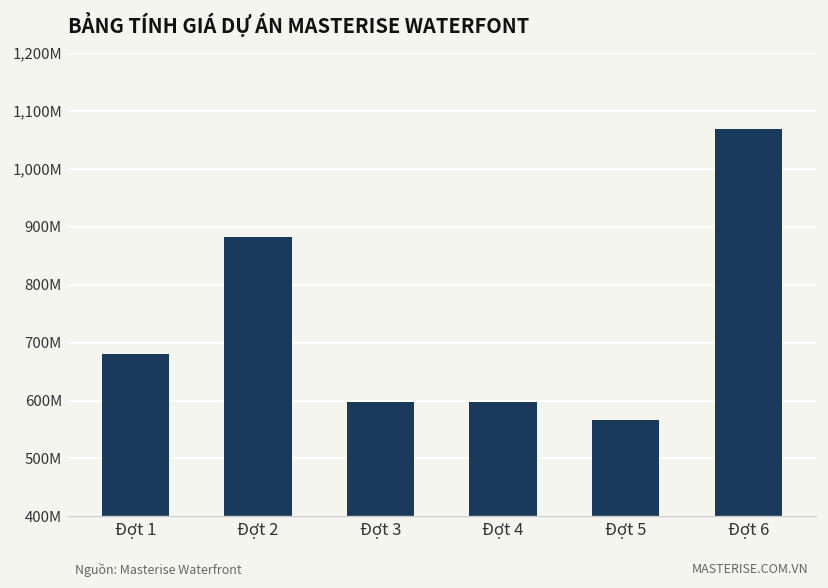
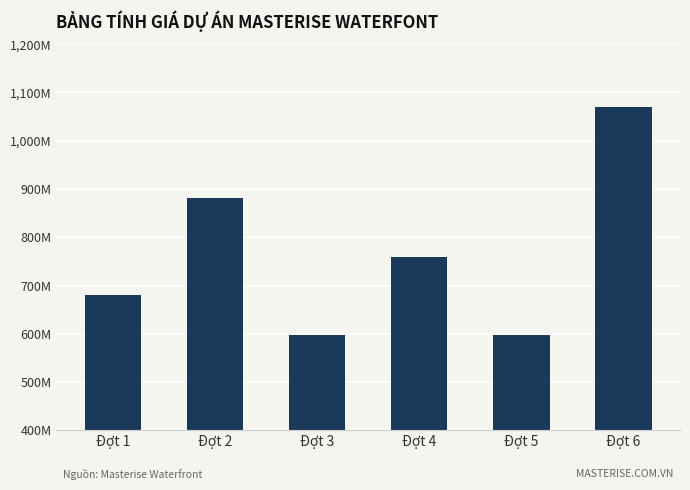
  {
    "Đợt 1": "680,000,000",
    "Đợt 2": "880,000,000",
    "Đợt 3": "600,000,000",
-   "Đợt 4": "600,000,000",
-   "Đợt 5": "570,000,000",
+   "Đợt 4": "760,000,000",
+   "Đợt 5": "600,000,000",
    "Đợt 6": "1,070,000,000"
  }
